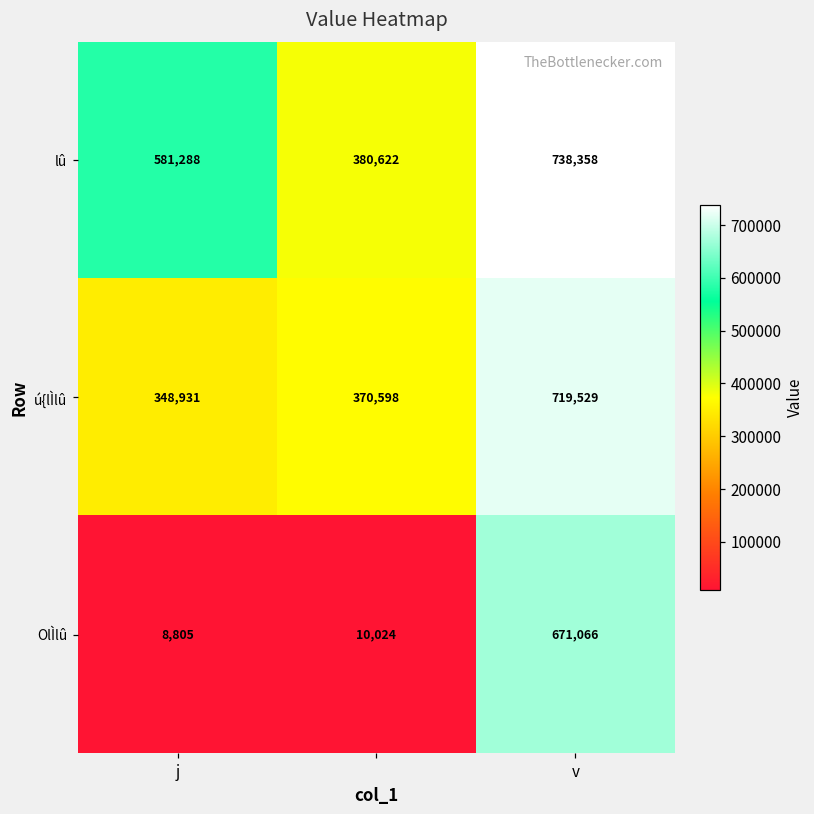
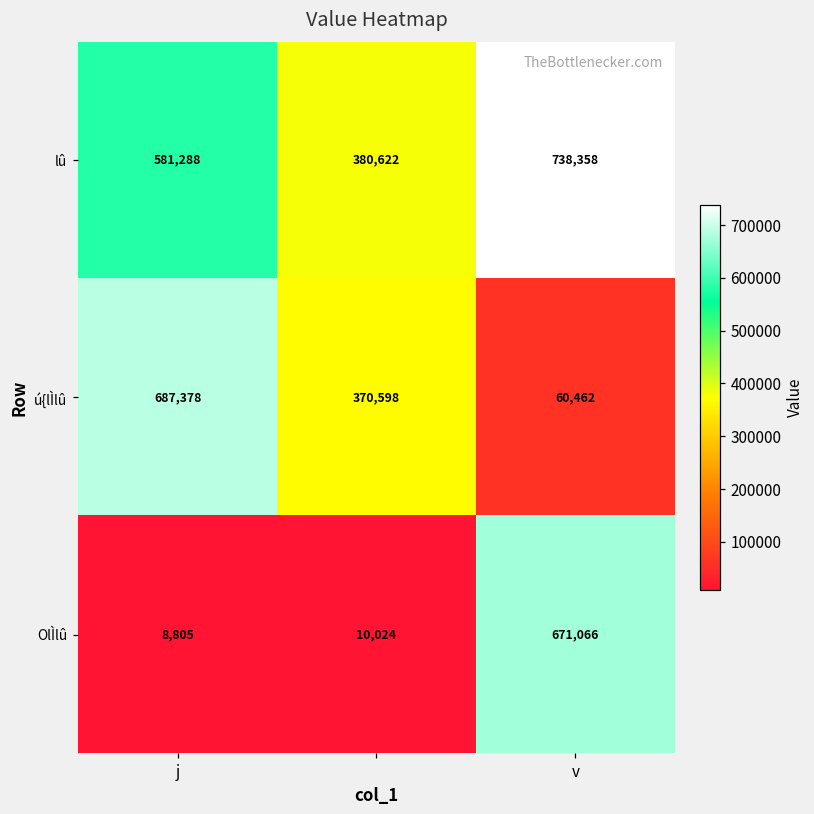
  {
    "lû": {
      "j": "581,288"
    },
    "ú{lÌlû": {
-     "j": "348,931",
-     "v": "719,529"
+     "j": "687,378",
+     "v": "60,462"
    },
    "OlÌlû": {
      "j": "8,805",
      "v": "671,066"
    }
  }
